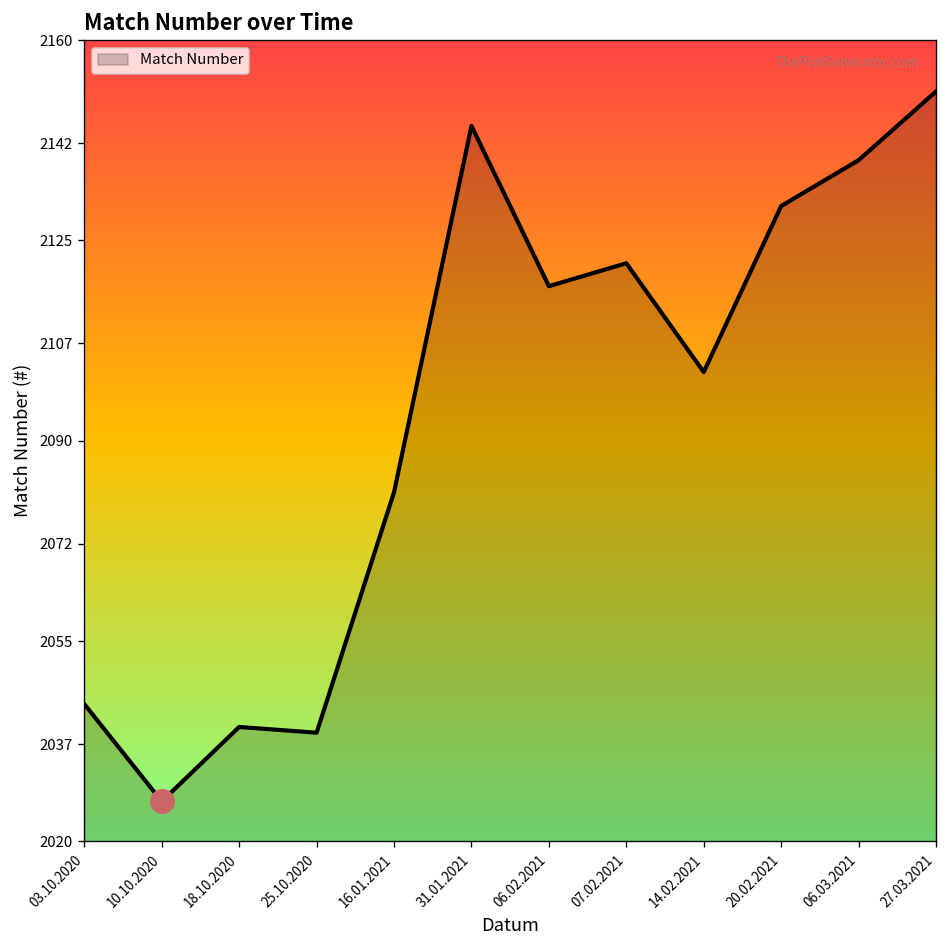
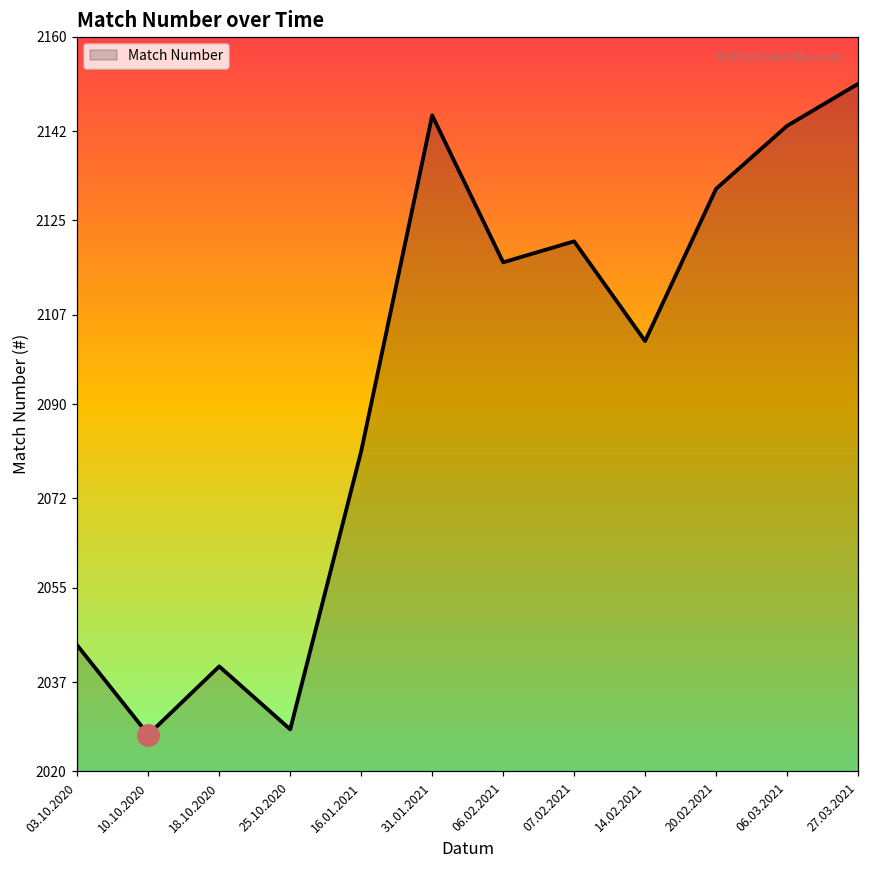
  {
    "Match Number": {
      "03.10.2020": 2044,
      "18.10.2020": 2040,
-     "25.10.2020": 2039,
+     "25.10.2020": 2028,
      "16.01.2021": 2081,
      "31.01.2021": 2145,
      "06.02.2021": 2117,
      "07.02.2021": 2121,
      "14.02.2021": 2102,
      "20.02.2021": 2131,
-     "06.03.2021": 2139,
+     "06.03.2021": 2143,
      "27.03.2021": 2151
    }
  }
